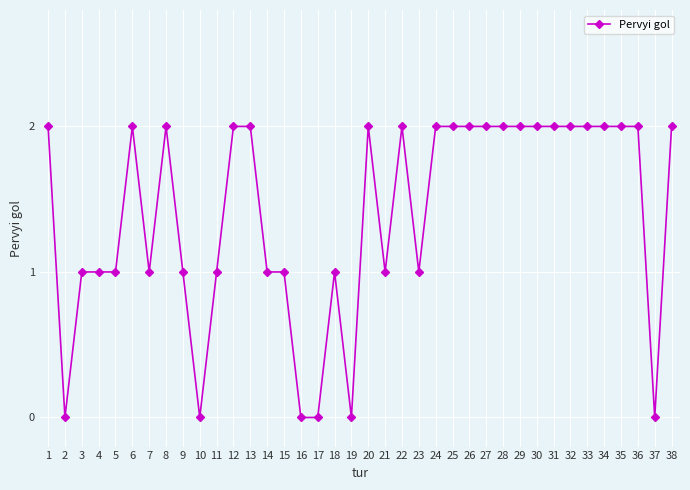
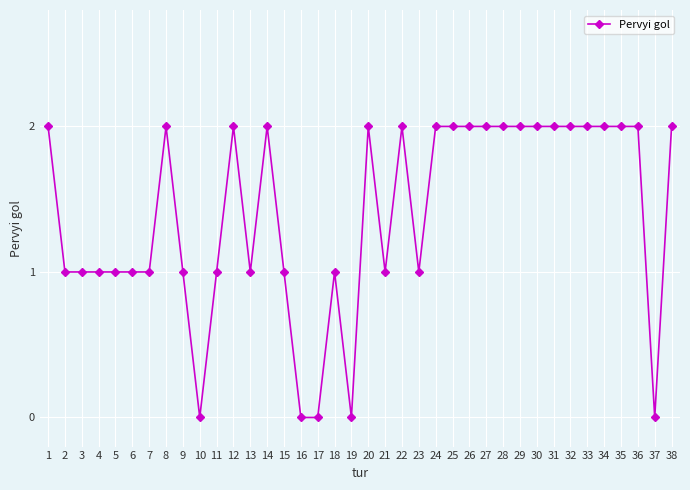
  {
    "1": 2,
-   "2": 0,
+   "2": 1,
    "3": 1,
    "4": 1,
    "5": 1,
-   "6": 2,
+   "6": 1,
    "7": 1,
    "8": 2,
    "9": 1,
    "10": 0,
    "11": 1,
    "12": 2,
-   "13": 2,
-   "14": 1,
+   "13": 1,
+   "14": 2,
    "15": 1,
    "16": 0,
    "17": 0,
    "18": 1,
    "19": 0,
    "20": 2,
    "21": 1,
    "22": 2,
    "23": 1,
    "24": 2,
    "25": 2,
    "26": 2,
    "27": 2,
    "28": 2,
    "29": 2,
    "30": 2,
    "31": 2,
    "32": 2,
    "33": 2,
    "34": 2,
    "35": 2,
    "36": 2,
    "37": 0,
    "38": 2
  }
